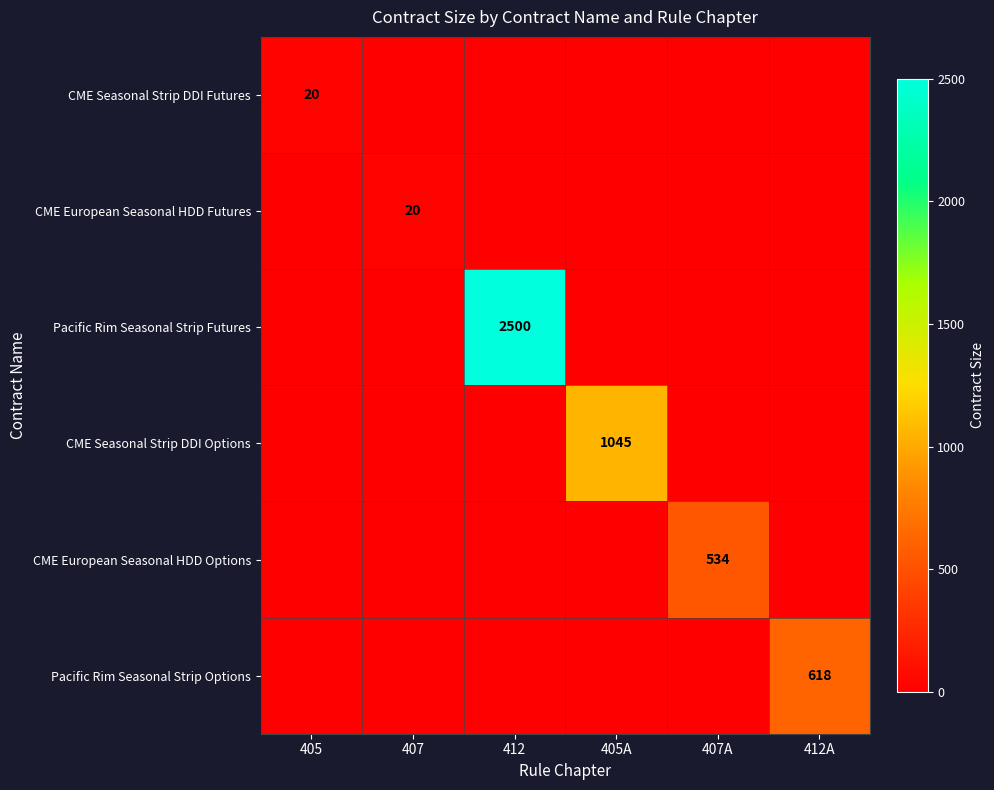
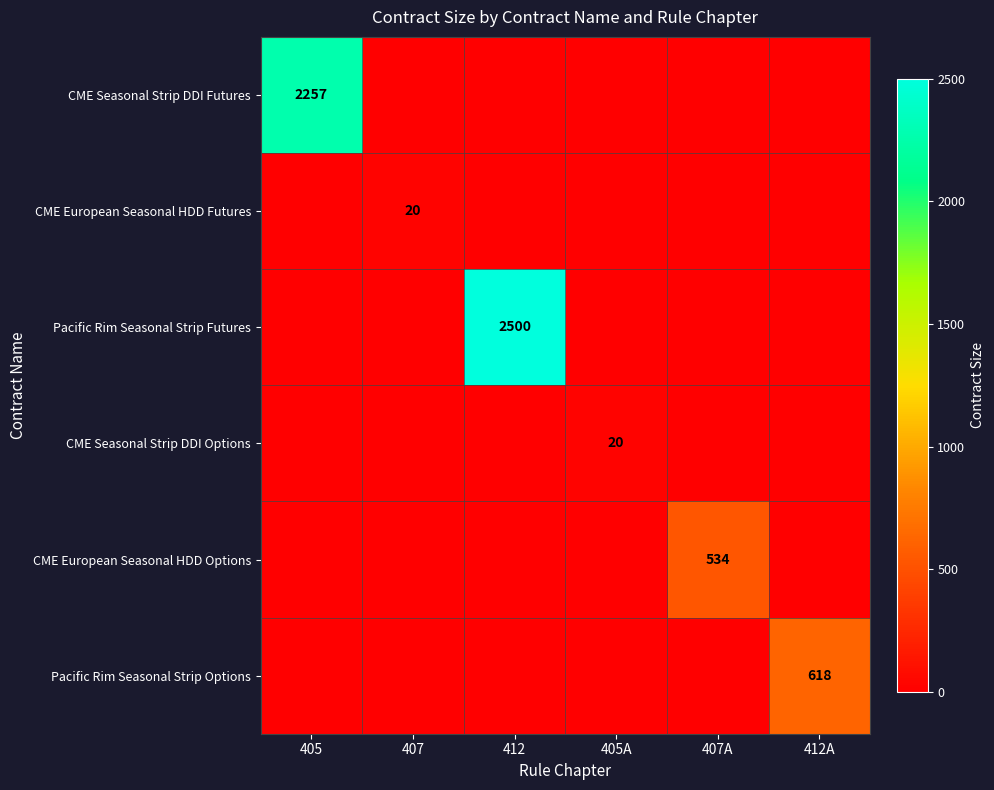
  {
    "CME Seasonal Strip DDI Futures": {
-     "405": 20
+     "405": 2257
    },
    "CME European Seasonal HDD Futures": {
      "407": 20
    },
    "Pacific Rim Seasonal Strip Futures": {
      "412": 2500
    },
    "CME Seasonal Strip DDI Options": {
-     "405A": 1045
+     "405A": 20
    },
    "CME European Seasonal HDD Options": {
      "407A": 534
    },
    "Pacific Rim Seasonal Strip Options": {
      "412A": 618
    }
  }
